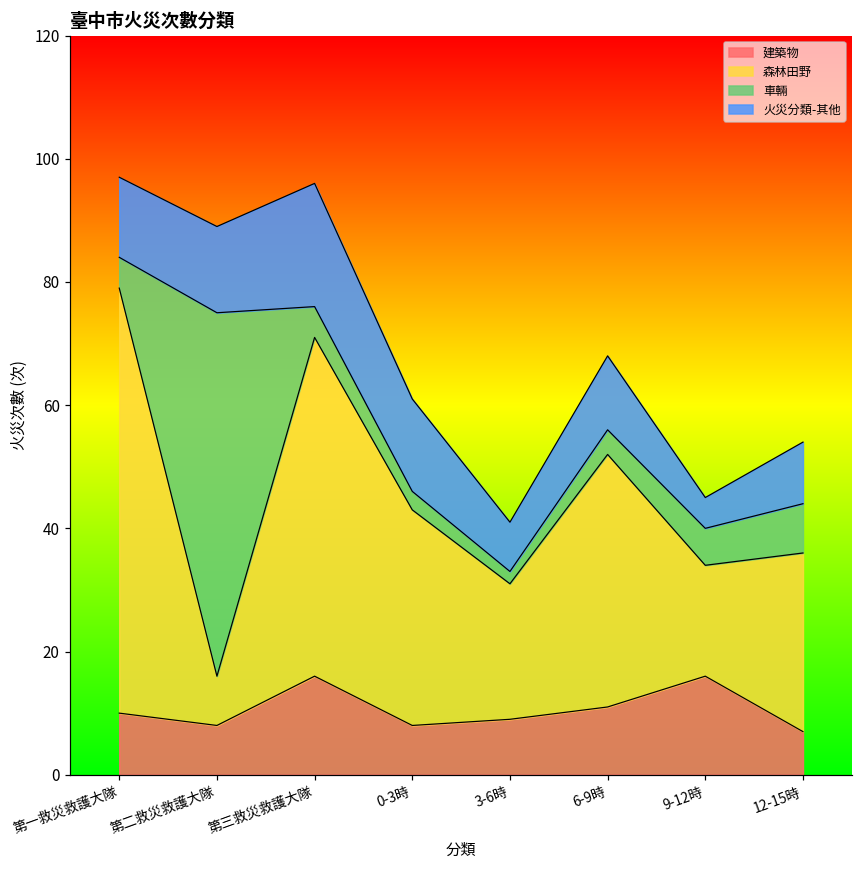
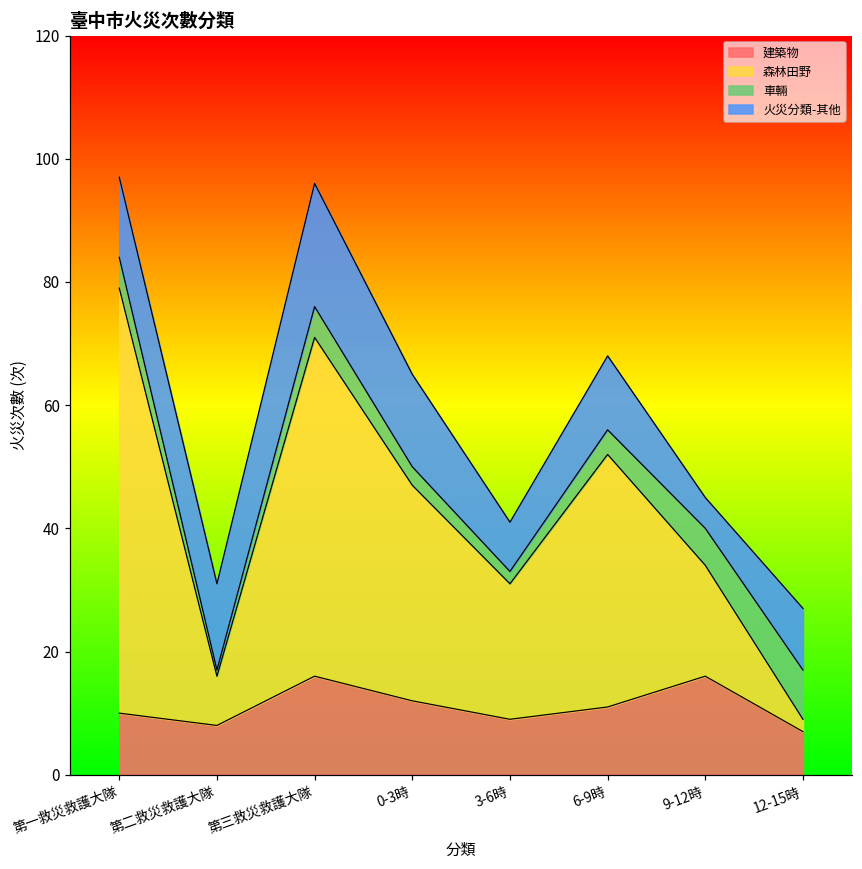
  {
    "建築物": {
      "第一救災救護大隊": 10,
      "第二救災救護大隊": 8,
      "第三救災救護大隊": 16,
-     "0-3時": 8,
+     "0-3時": 12,
      "3-6時": 9,
      "6-9時": 11,
      "9-12時": 16,
      "12-15時": 7
    },
    "森林田野": {
      "第一救災救護大隊": 69,
      "第二救災救護大隊": 8,
      "第三救災救護大隊": 55,
      "0-3時": 35,
      "3-6時": 22,
      "6-9時": 41,
      "9-12時": 18,
-     "12-15時": 29
+     "12-15時": 2
    },
    "車輛": {
      "第一救災救護大隊": 5,
-     "第二救災救護大隊": 59,
+     "第二救災救護大隊": 1,
      "第三救災救護大隊": 5,
      "0-3時": 3,
      "3-6時": 2,
      "6-9時": 4,
      "9-12時": 6,
      "12-15時": 8
    },
    "火災分類-其他": {
      "第一救災救護大隊": 13,
      "第二救災救護大隊": 14,
      "第三救災救護大隊": 20,
      "0-3時": 15,
      "3-6時": 8,
      "6-9時": 12,
      "9-12時": 5,
      "12-15時": 10
    }
  }
